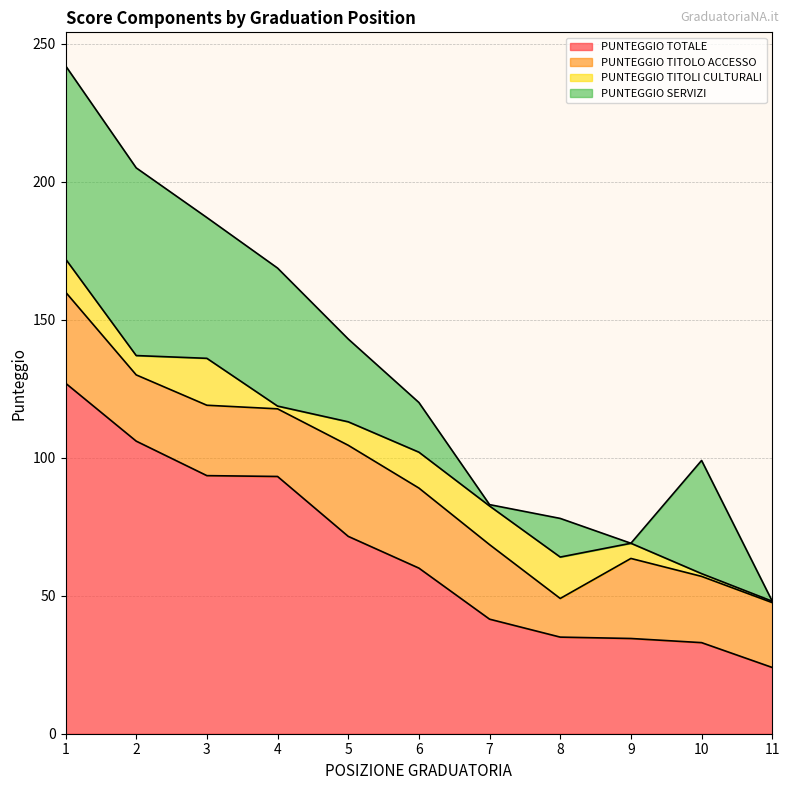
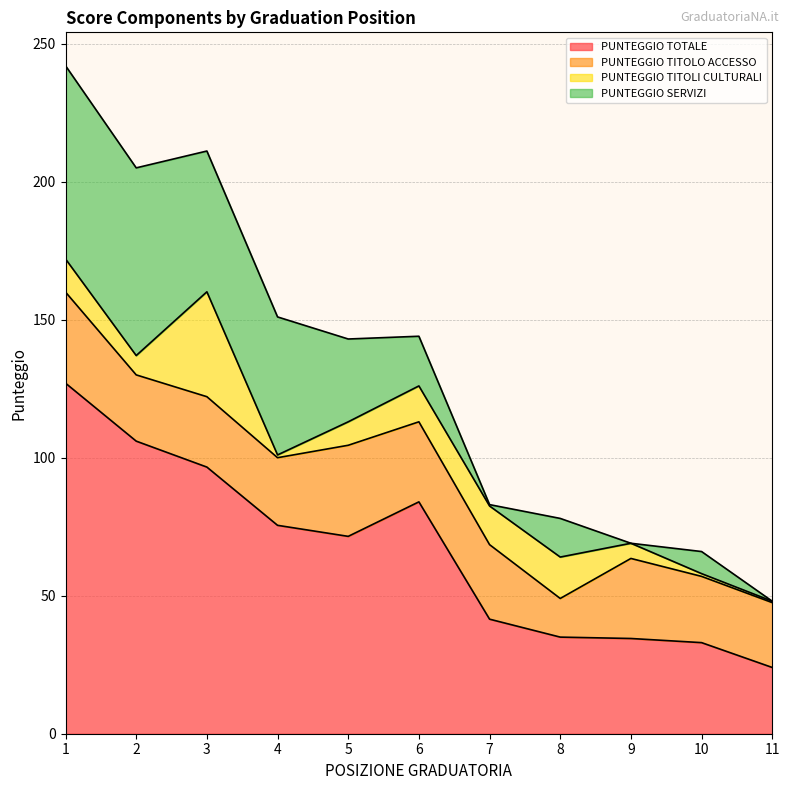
  {
    "PUNTEGGIO TOTALE": {
      "1": 127,
      "2": 106,
-     "3": 94,
-     "4": 93,
+     "3": 97,
+     "4": 76,
      "5": 72,
-     "6": 60,
+     "6": 84,
      "7": 42,
      "8": 35,
      "9": 35,
      "10": 33,
      "11": 24
    },
    "PUNTEGGIO TITOLO ACCESSO": {
      "1": 33,
      "2": 24,
      "3": 26,
      "4": 25,
      "5": 33,
      "6": 29,
      "7": 27,
      "8": 14,
      "9": 29,
      "10": 24
    },
    "PUNTEGGIO TITOLI CULTURALI": {
      "1": 12,
      "2": 7,
-     "3": 17,
+     "3": 38,
      "4": 1,
      "5": 9,
      "6": 13,
      "8": 15,
      "10": 1
    },
    "PUNTEGGIO SERVIZI": {
      "1": 70,
      "2": 68,
      "3": 51,
      "4": 50,
      "5": 30,
      "6": 18,
      "8": 14,
-     "10": 41
+     "10": 8
    }
  }
